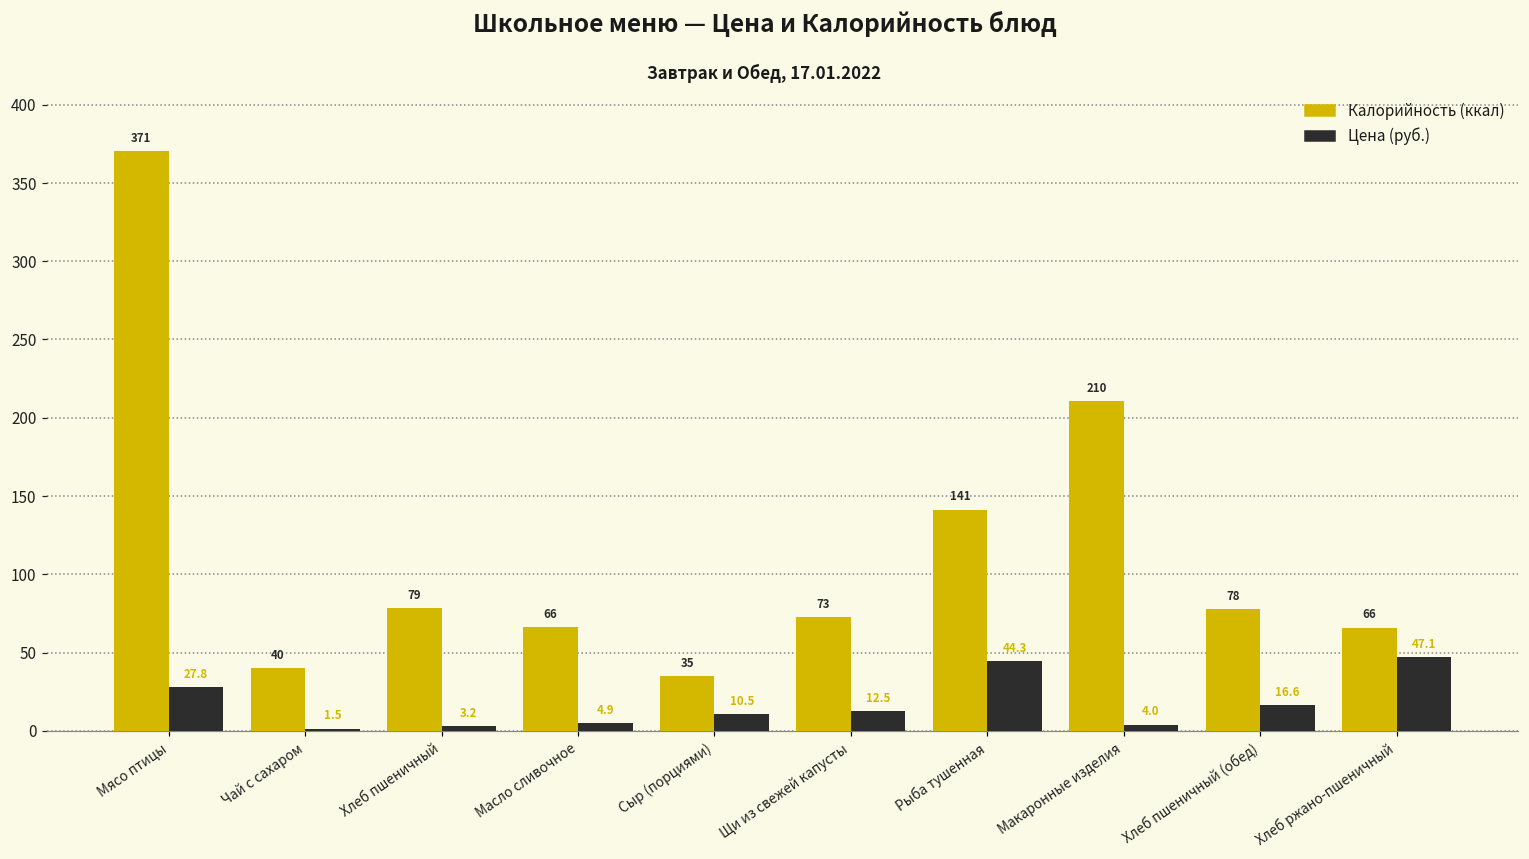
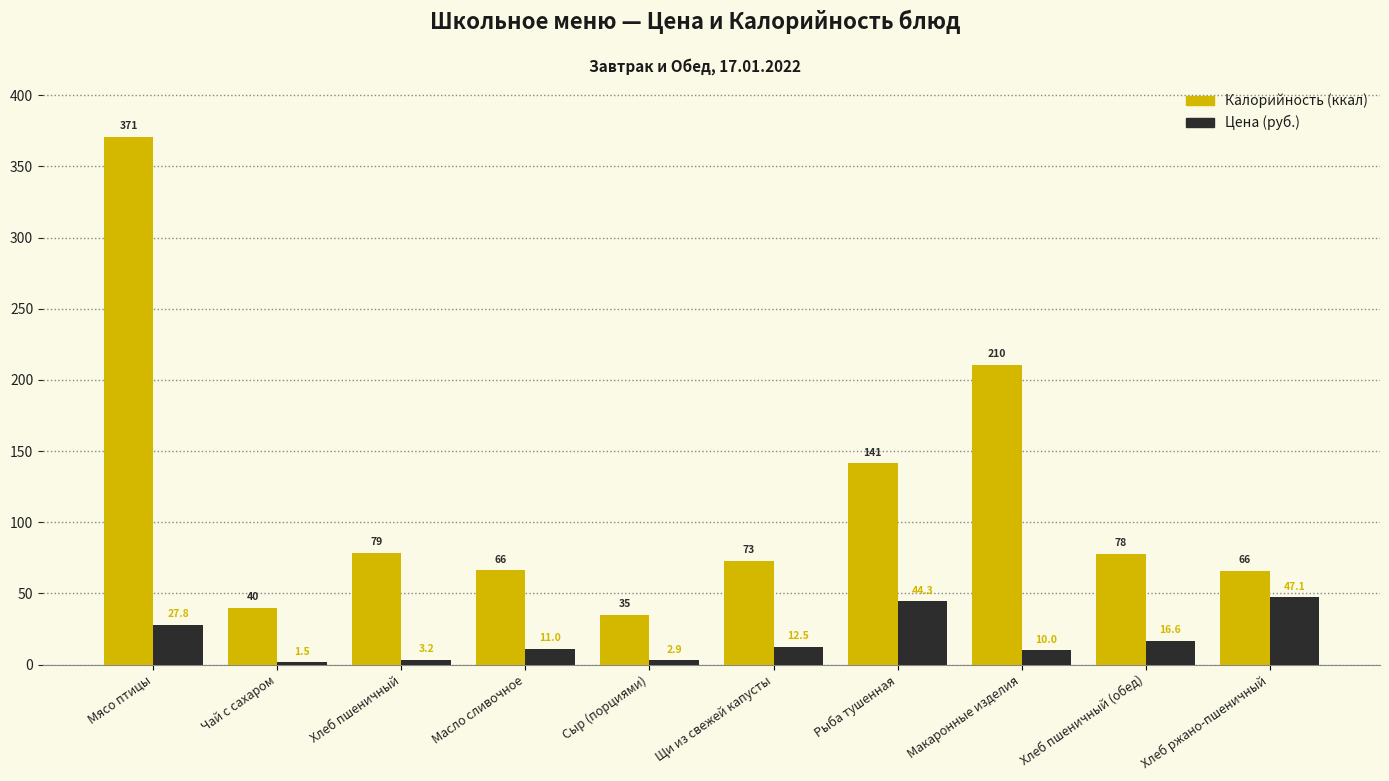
  {
    "Цена (руб.)": {
      "Мясо птицы": 27.8,
      "Чай с сахаром": 1.5,
      "Хлеб пшеничный": 3.2,
-     "Масло сливочное": 4.9,
-     "Сыр (порциями)": 10.5,
+     "Масло сливочное": 11.0,
+     "Сыр (порциями)": 2.9,
      "Щи из свежей капусты": 12.5,
      "Рыба тушенная": 44.3,
-     "Макаронные изделия": 4.0,
+     "Макаронные изделия": 10.0,
      "Хлеб пшеничный (обед)": 16.6,
      "Хлеб ржано-пшеничный": 47.1
    }
  }
